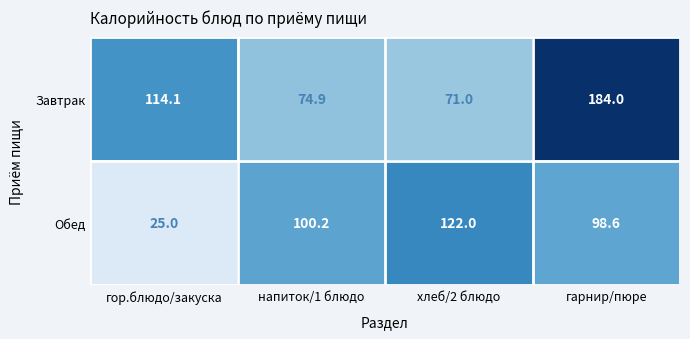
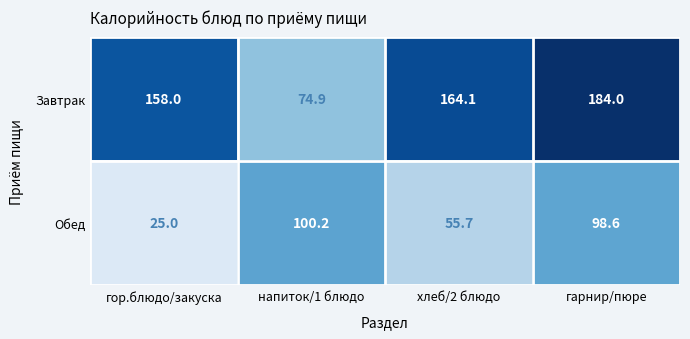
  {
    "Завтрак": {
-     "гор.блюдо/закуска": 114.1,
-     "хлеб/2 блюдо": 71.0
+     "гор.блюдо/закуска": 158.0,
+     "хлеб/2 блюдо": 164.1
    },
    "Обед": {
-     "хлеб/2 блюдо": 122.0
+     "хлеб/2 блюдо": 55.7
    }
  }
